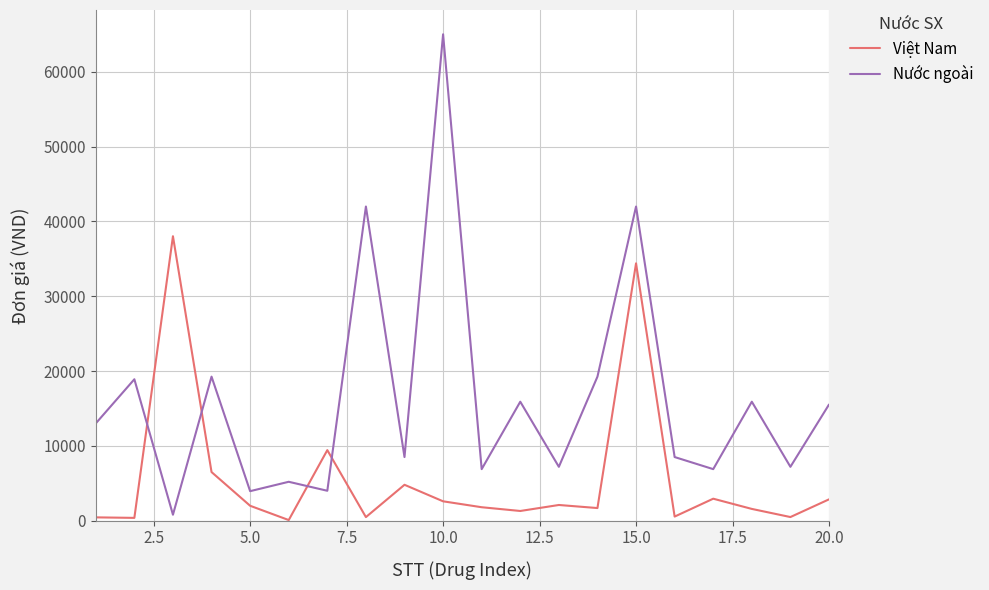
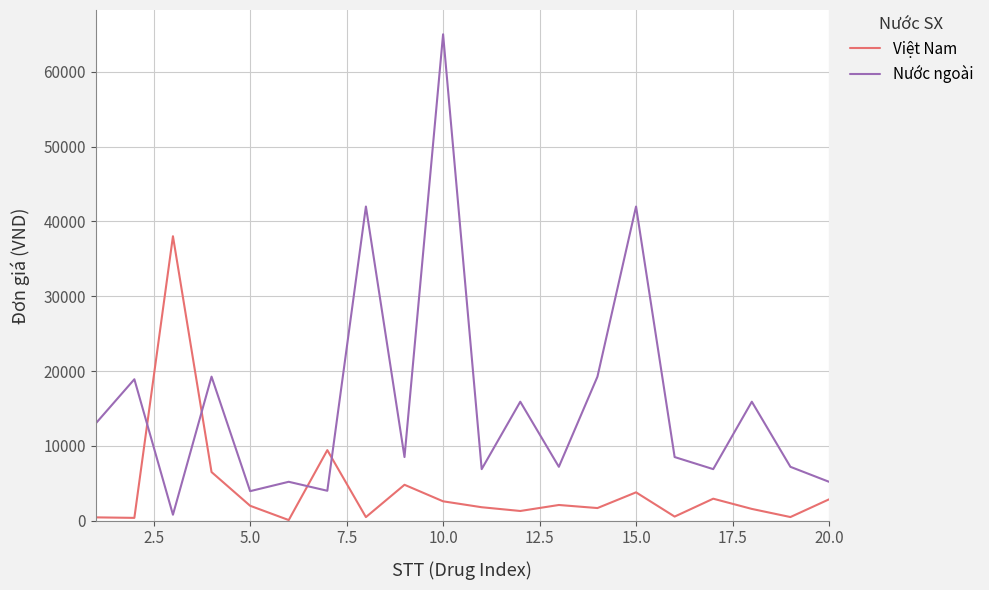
  {
    "Việt Nam": {
      "5.0": 2000,
      "10.0": 3000,
-     "15.0": 34000,
+     "15.0": 4000,
      "20.0": 3000
    },
    "Nước ngoài": {
      "5.0": 4000,
      "10.0": 65000,
      "15.0": 42000,
-     "20.0": 16000
+     "20.0": 5000
    }
  }
